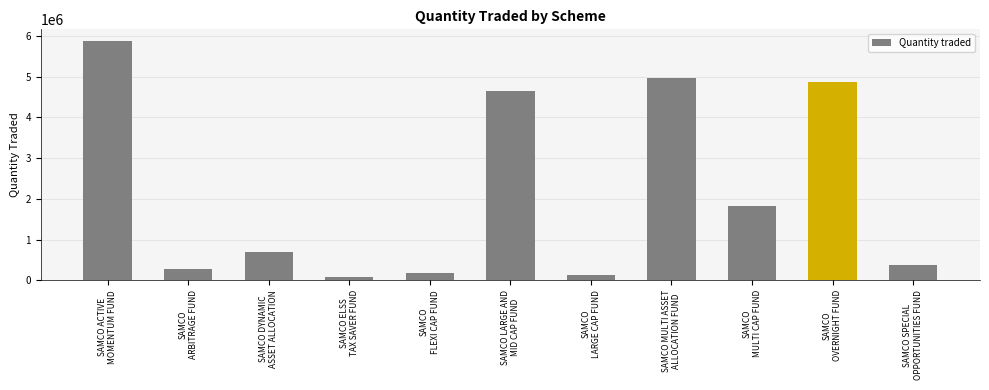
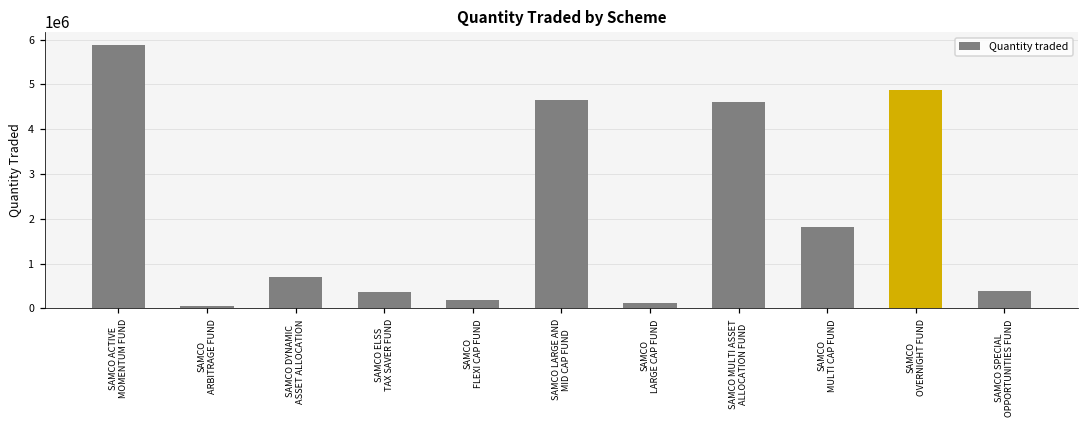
  {
    "SAMCO ACTIVE MOMENTUM FUND": 5900000,
-   "SAMCO ARBITRAGE FUND": 300000,
+   "SAMCO ARBITRAGE FUND": 0,
    "SAMCO DYNAMIC ASSET ALLOCATION": 700000,
-   "SAMCO ELSS TAX SAVER FUND": 100000,
+   "SAMCO ELSS TAX SAVER FUND": 400000,
    "SAMCO FLEXI CAP FUND": 200000,
    "SAMCO LARGE AND MID CAP FUND": 4700000,
    "SAMCO LARGE CAP FUND": 100000,
-   "SAMCO MULTI ASSET ALLOCATION FUND": 5000000,
+   "SAMCO MULTI ASSET ALLOCATION FUND": 4600000,
    "SAMCO MULTI CAP FUND": 1800000,
    "SAMCO OVERNIGHT FUND": 4900000,
    "SAMCO SPECIAL OPPORTUNITIES FUND": 400000
  }
